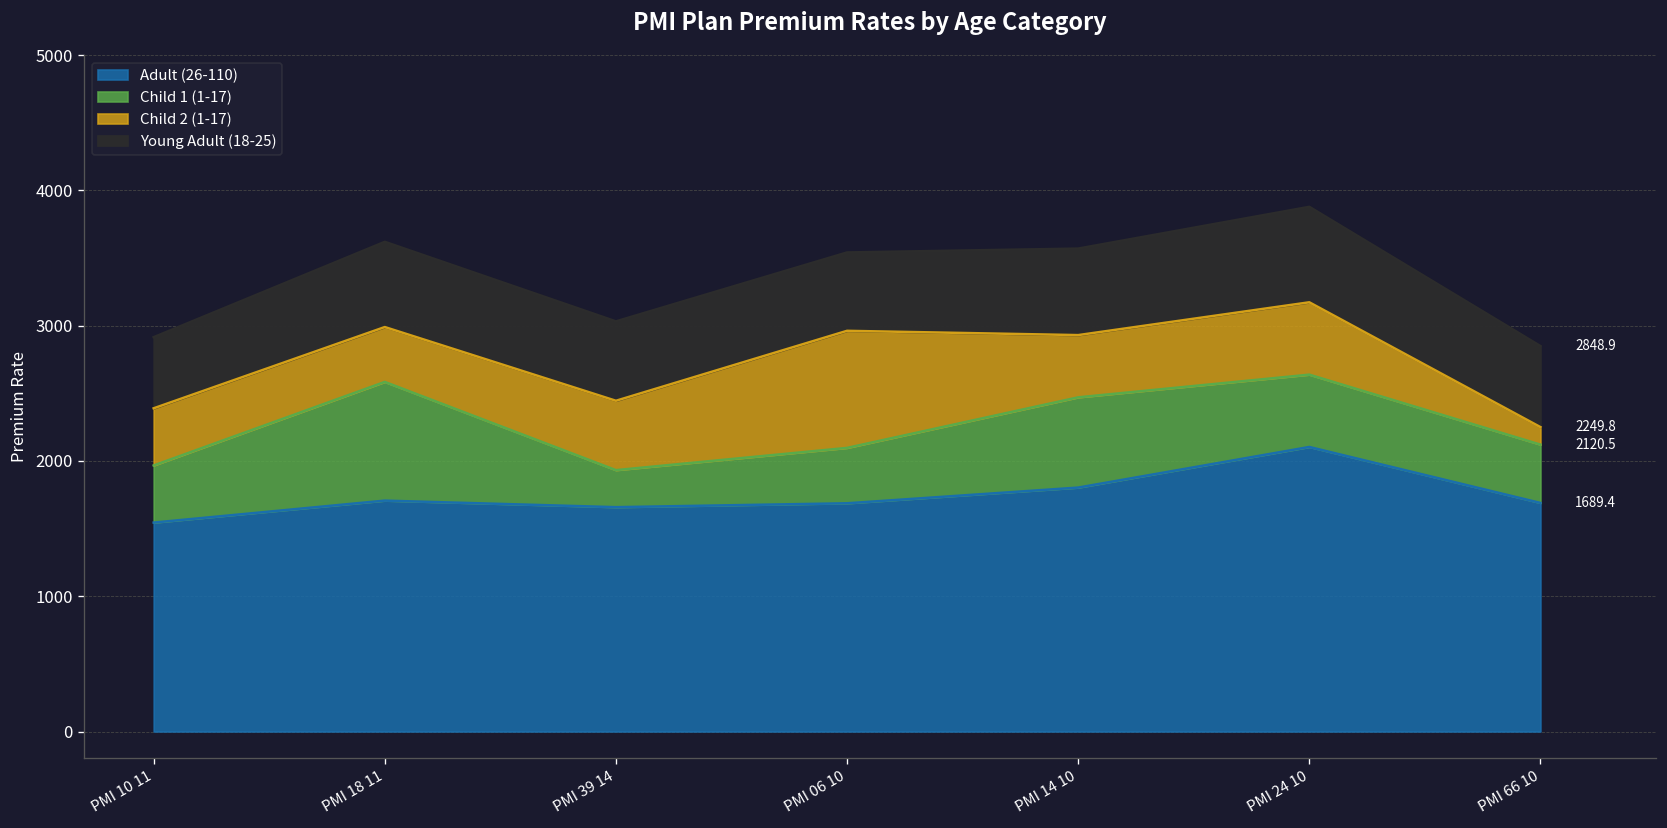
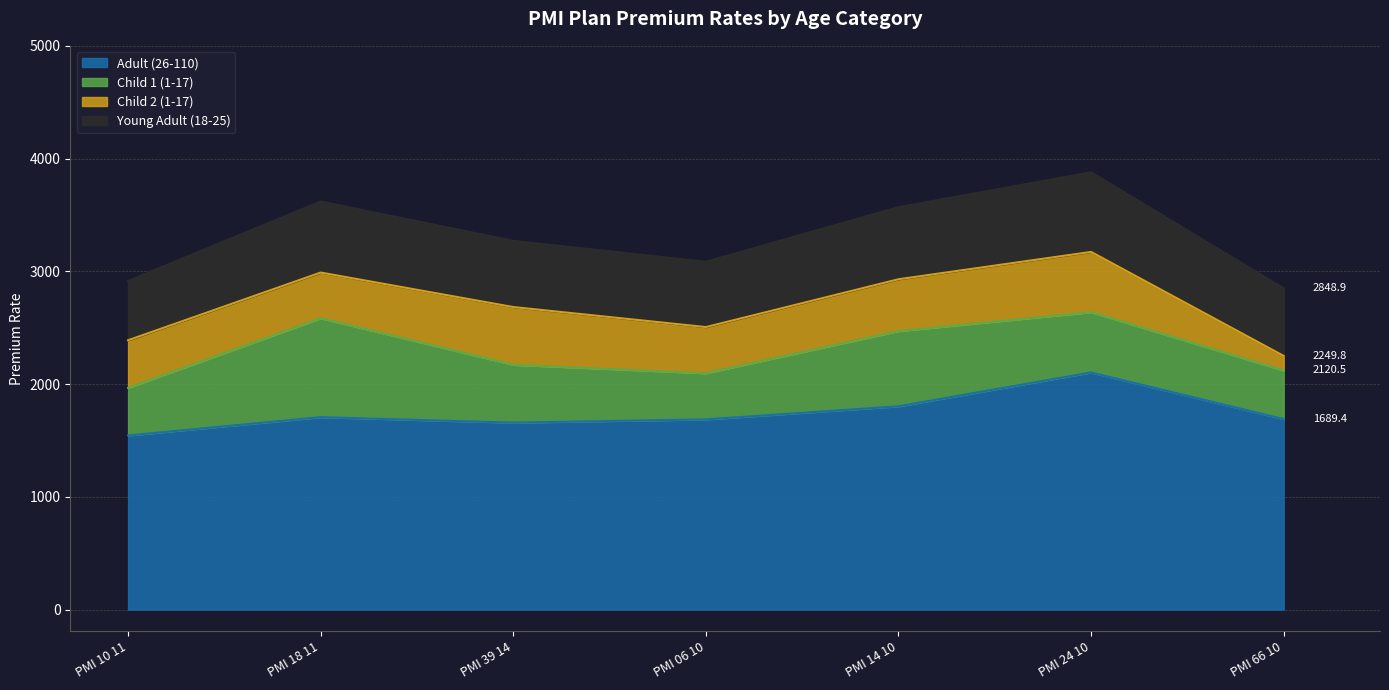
  {
    "Adult (26-110)": {
      "PMI 10 11": 1540,
      "PMI 18 11": 1710,
      "PMI 39 14": 1660,
      "PMI 06 10": 1690,
      "PMI 14 10": 1800,
      "PMI 24 10": 2100,
      "PMI 66 10": 1690
    },
    "Child 1 (1-17)": {
      "PMI 10 11": 420,
      "PMI 18 11": 880,
-     "PMI 39 14": 270,
+     "PMI 39 14": 510,
      "PMI 06 10": 410,
      "PMI 14 10": 670,
      "PMI 24 10": 530,
      "PMI 66 10": 430
    },
    "Child 2 (1-17)": {
      "PMI 10 11": 420,
      "PMI 18 11": 410,
      "PMI 39 14": 510,
-     "PMI 06 10": 870,
+     "PMI 06 10": 410,
      "PMI 14 10": 460,
      "PMI 24 10": 530,
      "PMI 66 10": 130
    },
    "Young Adult (18-25)": {
      "PMI 10 11": 530,
      "PMI 18 11": 630,
      "PMI 39 14": 590,
      "PMI 06 10": 580,
      "PMI 14 10": 640,
      "PMI 24 10": 710,
      "PMI 66 10": 600
    }
  }
